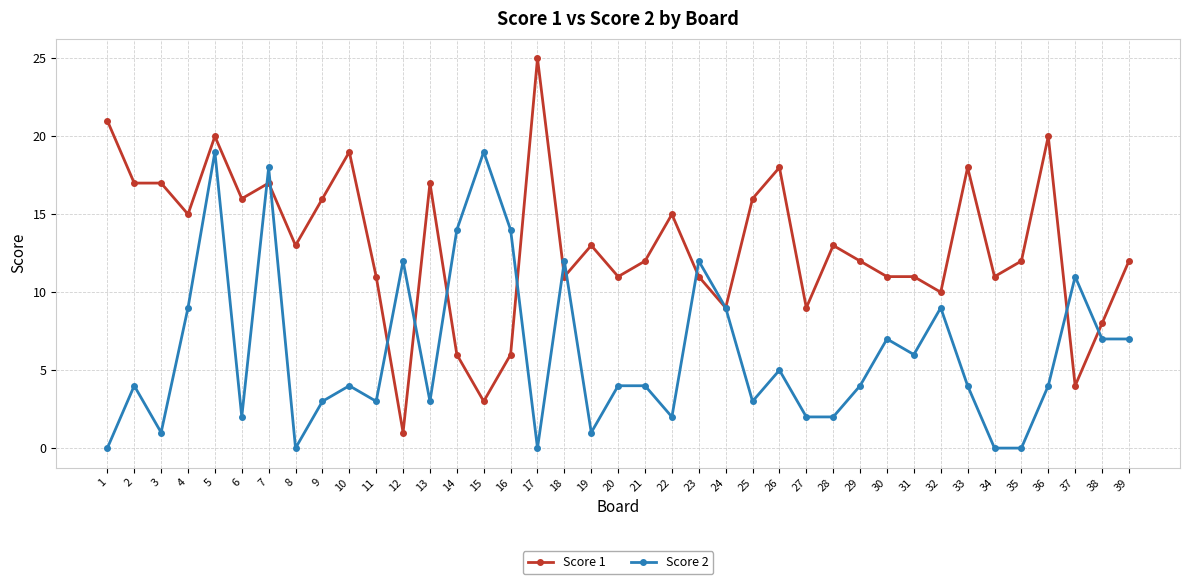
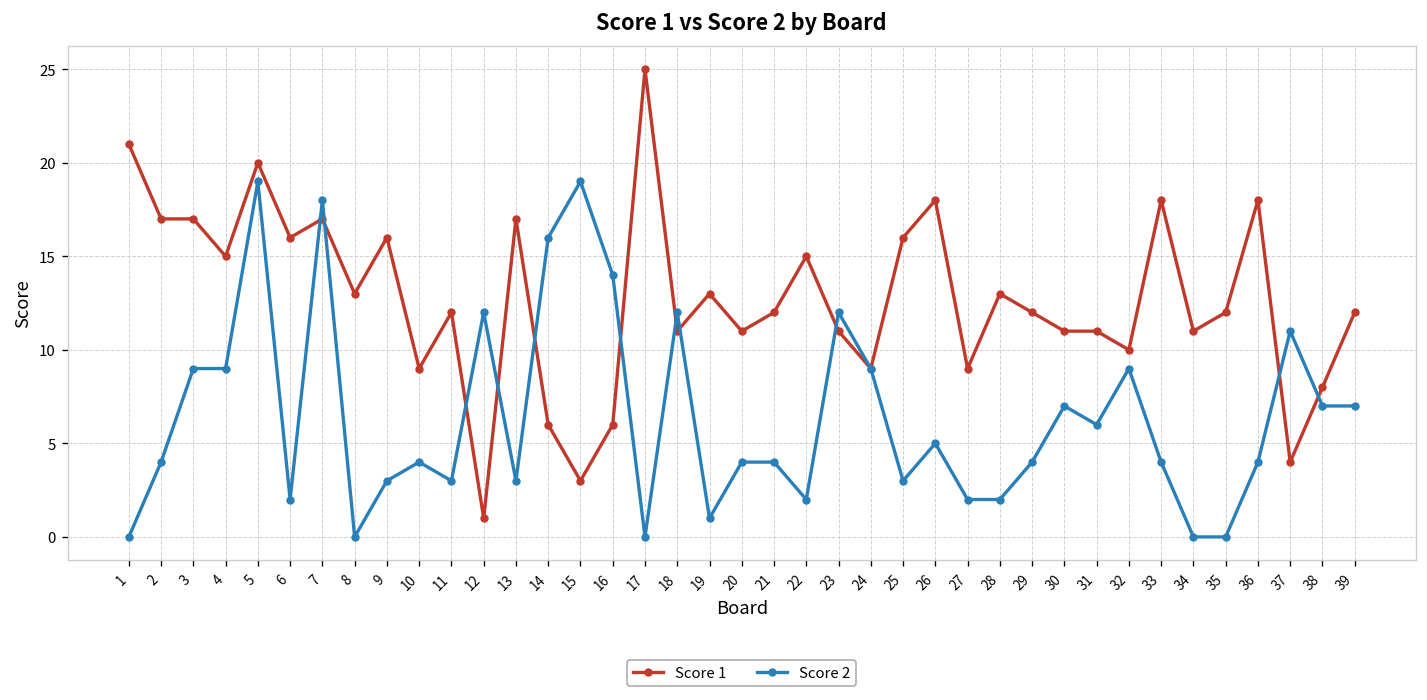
  {
    "Score 1": {
      "1": 21,
      "2": 17,
      "3": 17,
      "4": 15,
      "5": 20,
      "6": 16,
      "7": 17,
      "8": 13,
      "9": 16,
-     "10": 19,
-     "11": 11,
+     "10": 9,
+     "11": 12,
      "12": 1,
      "13": 17,
      "14": 6,
      "15": 3,
      "16": 6,
      "17": 25,
      "18": 11,
      "19": 13,
      "20": 11,
      "21": 12,
      "22": 15,
      "23": 11,
      "25": 16,
      "26": 18,
      "27": 9,
      "28": 13,
      "29": 12,
      "30": 11,
      "31": 11,
      "32": 10,
      "33": 18,
      "34": 11,
      "35": 12,
-     "36": 20,
+     "36": 18,
      "37": 4,
      "38": 8,
      "39": 12
    },
    "Score 2": {
      "1": 0,
      "2": 4,
-     "3": 1,
+     "3": 9,
      "4": 9,
      "5": 19,
      "6": 2,
      "7": 18,
      "8": 0,
      "9": 3,
      "10": 4,
      "11": 3,
      "12": 12,
      "13": 3,
-     "14": 14,
+     "14": 16,
      "15": 19,
      "16": 14,
      "17": 0,
      "18": 12,
      "19": 1,
      "20": 4,
      "21": 4,
      "22": 2,
      "23": 12,
      "25": 3,
      "26": 5,
      "27": 2,
      "28": 2,
      "29": 4,
      "30": 7,
      "31": 6,
      "32": 9,
      "33": 4,
      "34": 0,
      "35": 0,
      "36": 4,
      "37": 11,
      "38": 7,
      "39": 7
    }
  }
